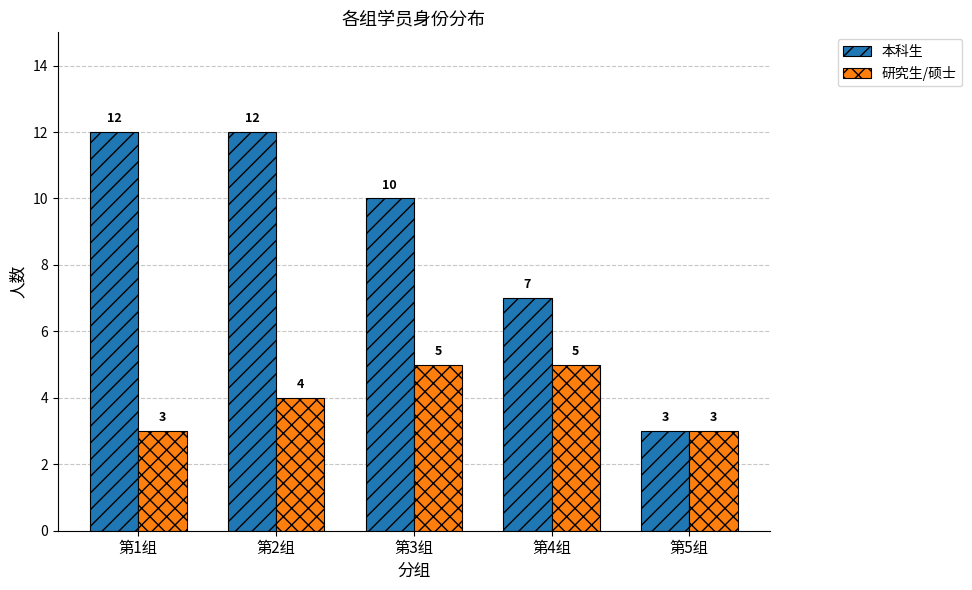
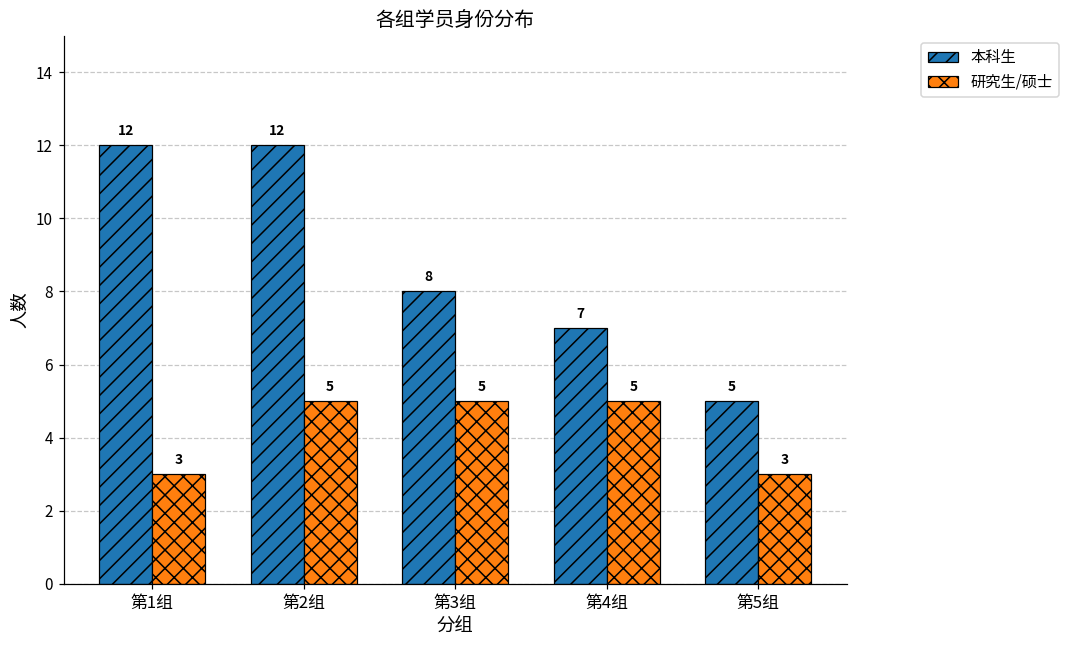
  {
    "本科生": {
      "第1组": 12,
      "第2组": 12,
-     "第3组": 10,
+     "第3组": 8,
      "第4组": 7,
-     "第5组": 3
+     "第5组": 5
    },
    "研究生/硕士": {
      "第1组": 3,
-     "第2组": 4,
+     "第2组": 5,
      "第3组": 5,
      "第4组": 5,
      "第5组": 3
    }
  }
